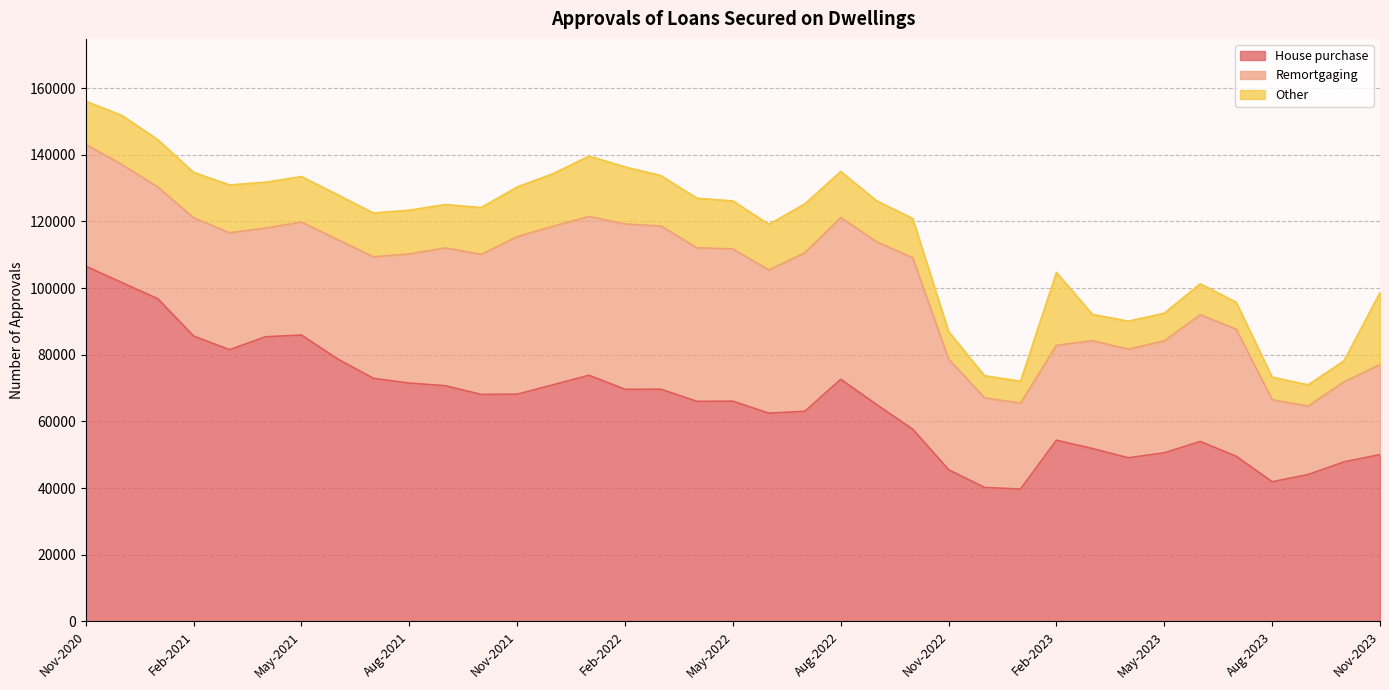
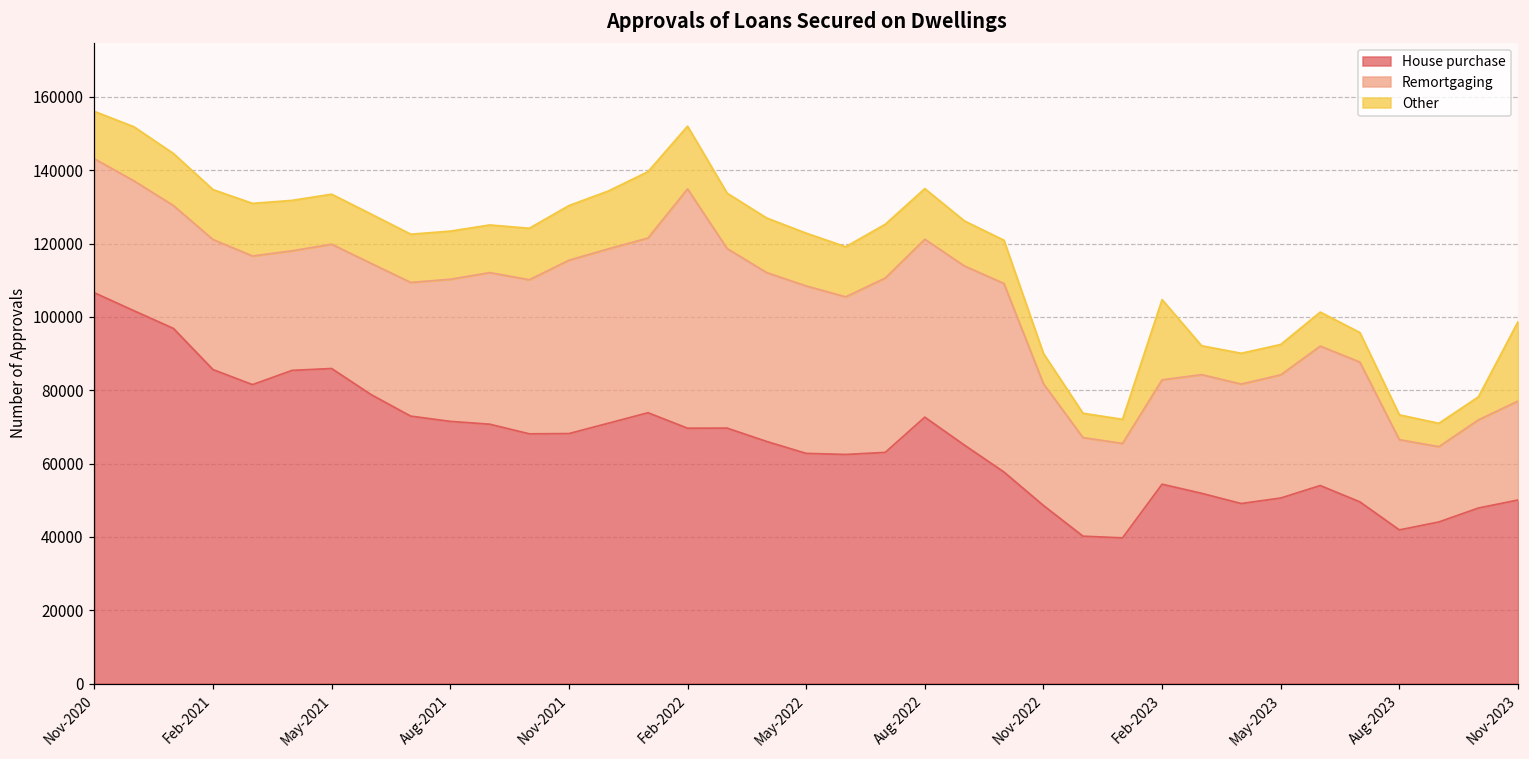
  {
    "House purchase": {
      "Nov-2020": 107000,
      "Feb-2021": 86000,
      "May-2021": 86000,
      "Aug-2021": 72000,
      "Nov-2021": 68000,
      "Feb-2022": 70000,
-     "May-2022": 66000,
+     "May-2022": 63000,
      "Aug-2022": 73000,
-     "Nov-2022": 46000,
+     "Nov-2022": 49000,
      "Feb-2023": 54000,
      "May-2023": 51000,
      "Aug-2023": 42000,
      "Nov-2023": 50000
    },
    "Remortgaging": {
      "Nov-2020": 37000,
      "Feb-2021": 35000,
      "May-2021": 34000,
      "Aug-2021": 39000,
      "Nov-2021": 47000,
-     "Feb-2022": 50000,
+     "Feb-2022": 65000,
      "May-2022": 46000,
      "Aug-2022": 49000,
      "Nov-2022": 33000,
      "Feb-2023": 28000,
      "May-2023": 34000,
      "Aug-2023": 25000,
      "Nov-2023": 27000
    },
    "Other": {
      "Nov-2020": 13000,
      "Feb-2021": 14000,
      "May-2021": 14000,
      "Aug-2021": 13000,
      "Nov-2021": 15000,
      "Feb-2022": 17000,
      "May-2022": 14000,
      "Aug-2022": 14000,
      "Nov-2022": 8000,
      "Feb-2023": 22000,
      "May-2023": 8000,
      "Aug-2023": 7000,
      "Nov-2023": 22000
    }
  }
